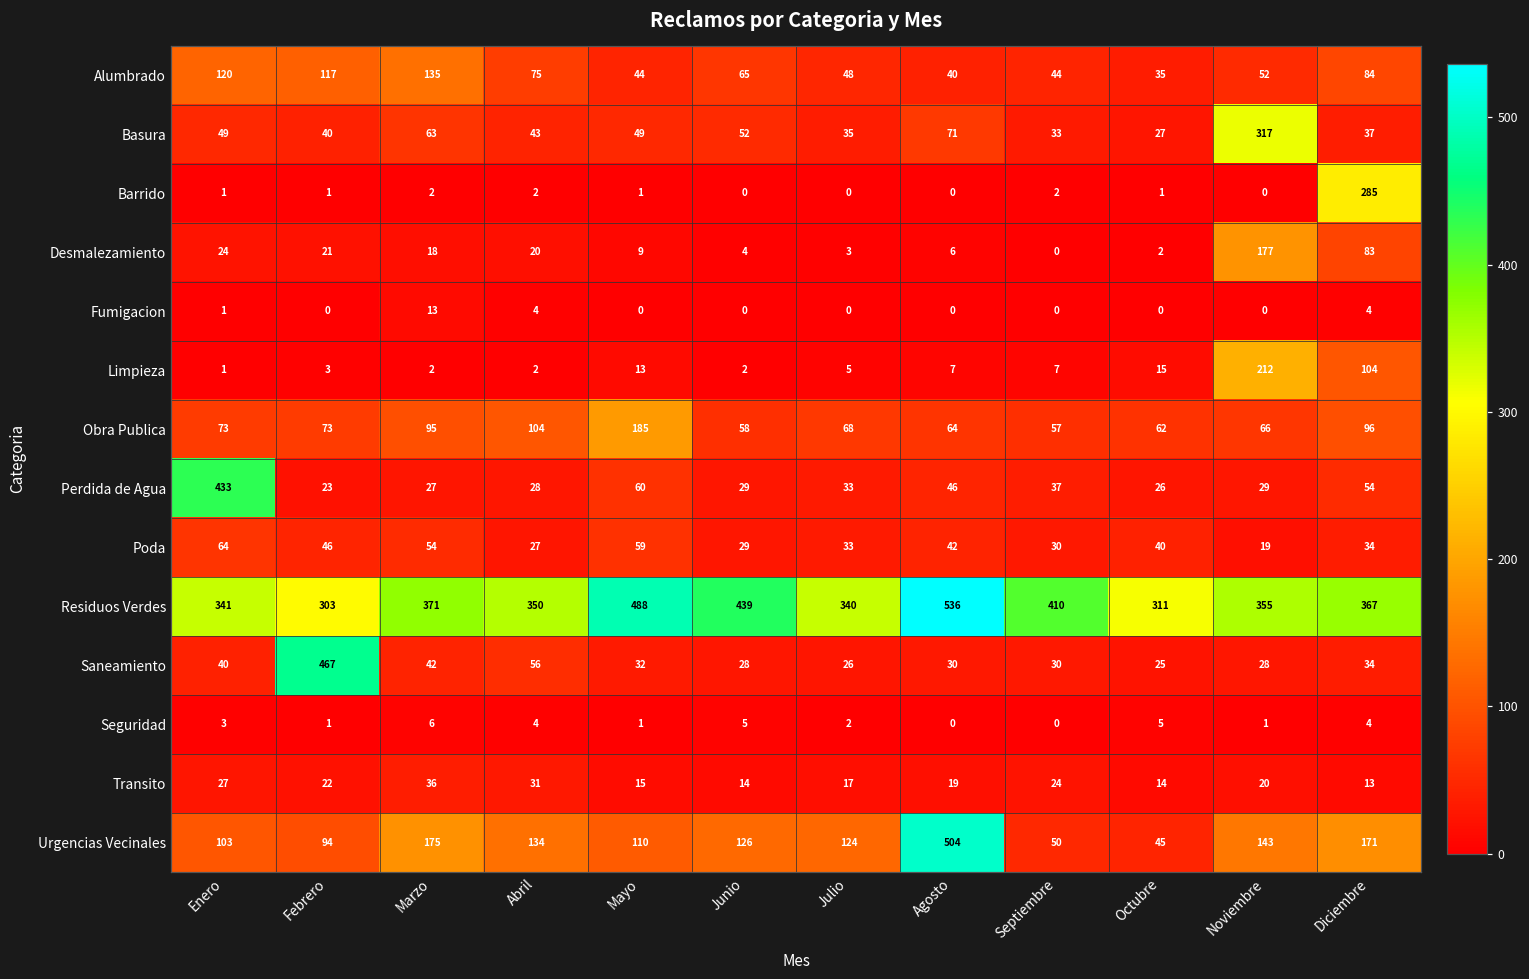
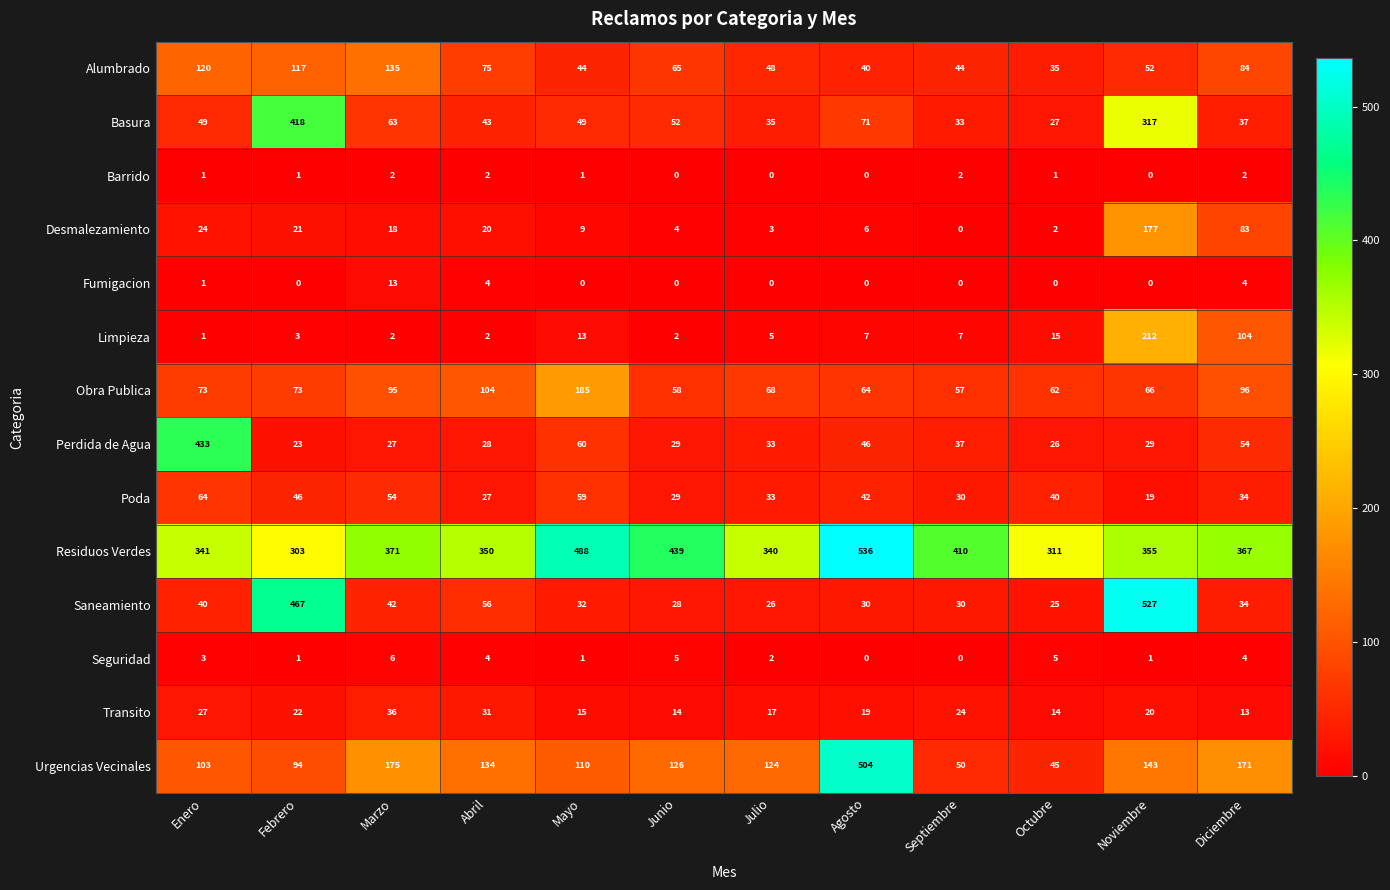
  {
    "Alumbrado": {
      "Enero": 120,
      "Febrero": 117,
      "Marzo": 135,
      "Abril": 75,
      "Mayo": 44,
      "Junio": 65,
      "Julio": 48,
      "Agosto": 40,
      "Septiembre": 44,
      "Octubre": 35,
      "Noviembre": 52,
      "Diciembre": 84
    },
    "Basura": {
      "Enero": 49,
-     "Febrero": 40,
+     "Febrero": 418,
      "Marzo": 63,
      "Abril": 43,
      "Mayo": 49,
      "Junio": 52,
      "Julio": 35,
      "Agosto": 71,
      "Septiembre": 33,
      "Octubre": 27,
      "Noviembre": 317,
      "Diciembre": 37
    },
    "Barrido": {
      "Enero": 1,
      "Febrero": 1,
      "Marzo": 2,
      "Abril": 2,
      "Mayo": 1,
      "Junio": 0,
      "Julio": 0,
      "Agosto": 0,
      "Septiembre": 2,
      "Octubre": 1,
      "Noviembre": 0,
-     "Diciembre": 285
+     "Diciembre": 2
    },
    "Desmalezamiento": {
      "Enero": 24,
      "Febrero": 21,
      "Marzo": 18,
      "Abril": 20,
      "Mayo": 9,
      "Junio": 4,
      "Julio": 3,
      "Agosto": 6,
      "Septiembre": 0,
      "Octubre": 2,
      "Noviembre": 177,
      "Diciembre": 83
    },
    "Fumigacion": {
      "Enero": 1,
      "Febrero": 0,
      "Marzo": 13,
      "Abril": 4,
      "Mayo": 0,
      "Junio": 0,
      "Julio": 0,
      "Agosto": 0,
      "Septiembre": 0,
      "Octubre": 0,
      "Noviembre": 0,
      "Diciembre": 4
    },
    "Limpieza": {
      "Enero": 1,
      "Febrero": 3,
      "Marzo": 2,
      "Abril": 2,
      "Mayo": 13,
      "Junio": 2,
      "Julio": 5,
      "Agosto": 7,
      "Septiembre": 7,
      "Octubre": 15,
      "Noviembre": 212,
      "Diciembre": 104
    },
    "Obra Publica": {
      "Enero": 73,
      "Febrero": 73,
      "Marzo": 95,
      "Abril": 104,
      "Mayo": 185,
      "Junio": 58,
      "Julio": 68,
      "Agosto": 64,
      "Septiembre": 57,
      "Octubre": 62,
      "Noviembre": 66,
      "Diciembre": 96
    },
    "Perdida de Agua": {
      "Enero": 433,
      "Febrero": 23,
      "Marzo": 27,
      "Abril": 28,
      "Mayo": 60,
      "Junio": 29,
      "Julio": 33,
      "Agosto": 46,
      "Septiembre": 37,
      "Octubre": 26,
      "Noviembre": 29,
      "Diciembre": 54
    },
    "Poda": {
      "Enero": 64,
      "Febrero": 46,
      "Marzo": 54,
      "Abril": 27,
      "Mayo": 59,
      "Junio": 29,
      "Julio": 33,
      "Agosto": 42,
      "Septiembre": 30,
      "Octubre": 40,
      "Noviembre": 19,
      "Diciembre": 34
    },
    "Residuos Verdes": {
      "Enero": 341,
      "Febrero": 303,
      "Marzo": 371,
      "Abril": 350,
      "Mayo": 488,
      "Junio": 439,
      "Julio": 340,
      "Agosto": 536,
      "Septiembre": 410,
      "Octubre": 311,
      "Noviembre": 355,
      "Diciembre": 367
    },
    "Saneamiento": {
      "Enero": 40,
      "Febrero": 467,
      "Marzo": 42,
      "Abril": 56,
      "Mayo": 32,
      "Junio": 28,
      "Julio": 26,
      "Agosto": 30,
      "Septiembre": 30,
      "Octubre": 25,
-     "Noviembre": 28,
+     "Noviembre": 527,
      "Diciembre": 34
    },
    "Seguridad": {
      "Enero": 3,
      "Febrero": 1,
      "Marzo": 6,
      "Abril": 4,
      "Mayo": 1,
      "Junio": 5,
      "Julio": 2,
      "Agosto": 0,
      "Septiembre": 0,
      "Octubre": 5,
      "Noviembre": 1,
      "Diciembre": 4
    },
    "Transito": {
      "Enero": 27,
      "Febrero": 22,
      "Marzo": 36,
      "Abril": 31,
      "Mayo": 15,
      "Junio": 14,
      "Julio": 17,
      "Agosto": 19,
      "Septiembre": 24,
      "Octubre": 14,
      "Noviembre": 20,
      "Diciembre": 13
    },
    "Urgencias Vecinales": {
      "Enero": 103,
      "Febrero": 94,
      "Marzo": 175,
      "Abril": 134,
      "Mayo": 110,
      "Junio": 126,
      "Julio": 124,
      "Agosto": 504,
      "Septiembre": 50,
      "Octubre": 45,
      "Noviembre": 143,
      "Diciembre": 171
    }
  }
